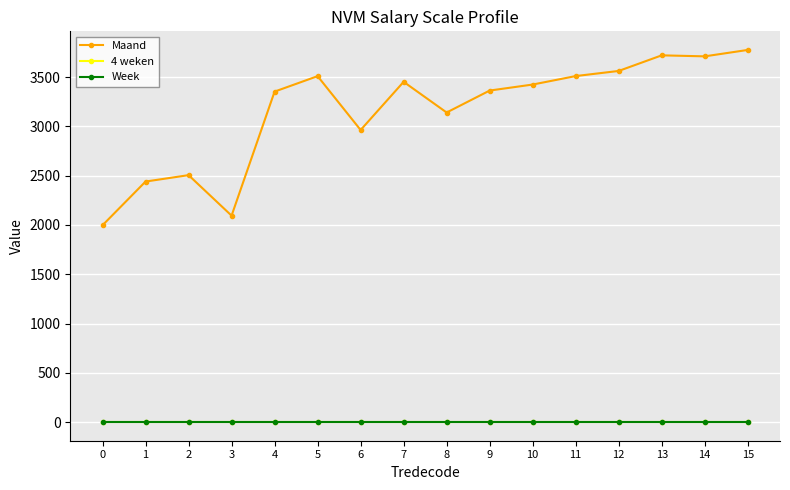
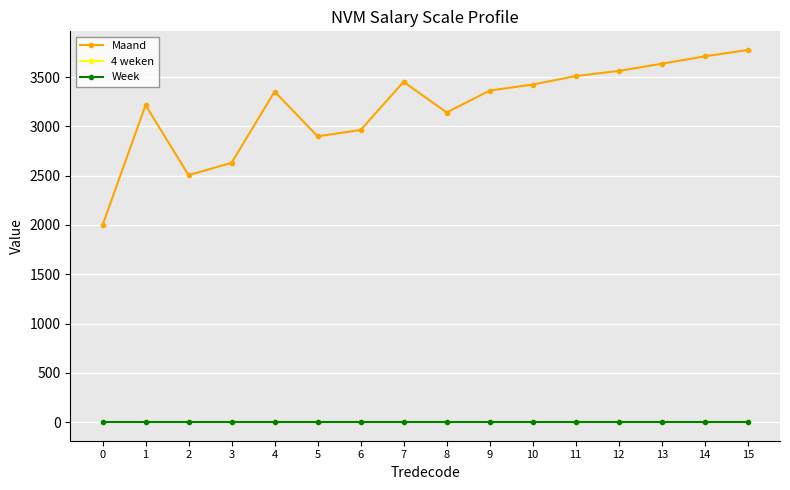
  {
    "Maand": {
      "0": 2000,
-     "1": 2400,
+     "1": 3200,
      "2": 2500,
-     "3": 2100,
+     "3": 2600,
      "4": 3400,
-     "5": 3500,
+     "5": 2900,
      "6": 3000,
      "7": 3500,
      "8": 3100,
      "9": 3400,
      "10": 3400,
      "11": 3500,
      "12": 3600,
-     "13": 3700,
+     "13": 3600,
      "14": 3700,
      "15": 3800
    },
    "Week": {
      "0": 0,
      "1": 0,
      "2": 0,
      "3": 0,
      "4": 0,
      "5": 0,
      "6": 0,
      "7": 0,
      "8": 0,
      "9": 0,
      "10": 0,
      "11": 0,
      "12": 0,
      "13": 0,
      "14": 0,
      "15": 0
    }
  }
